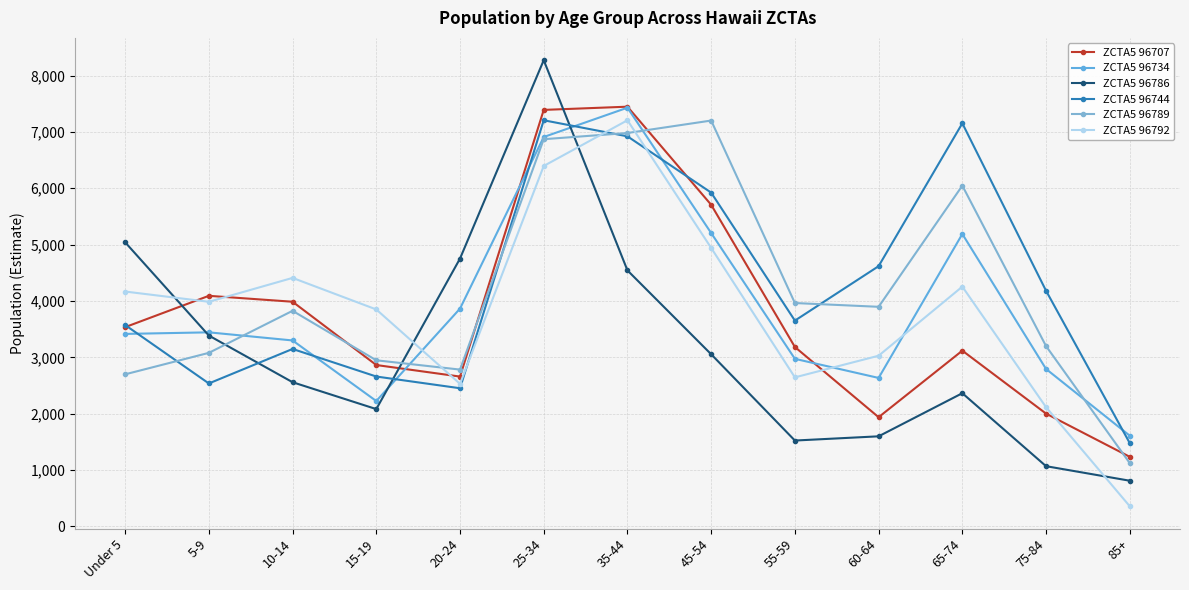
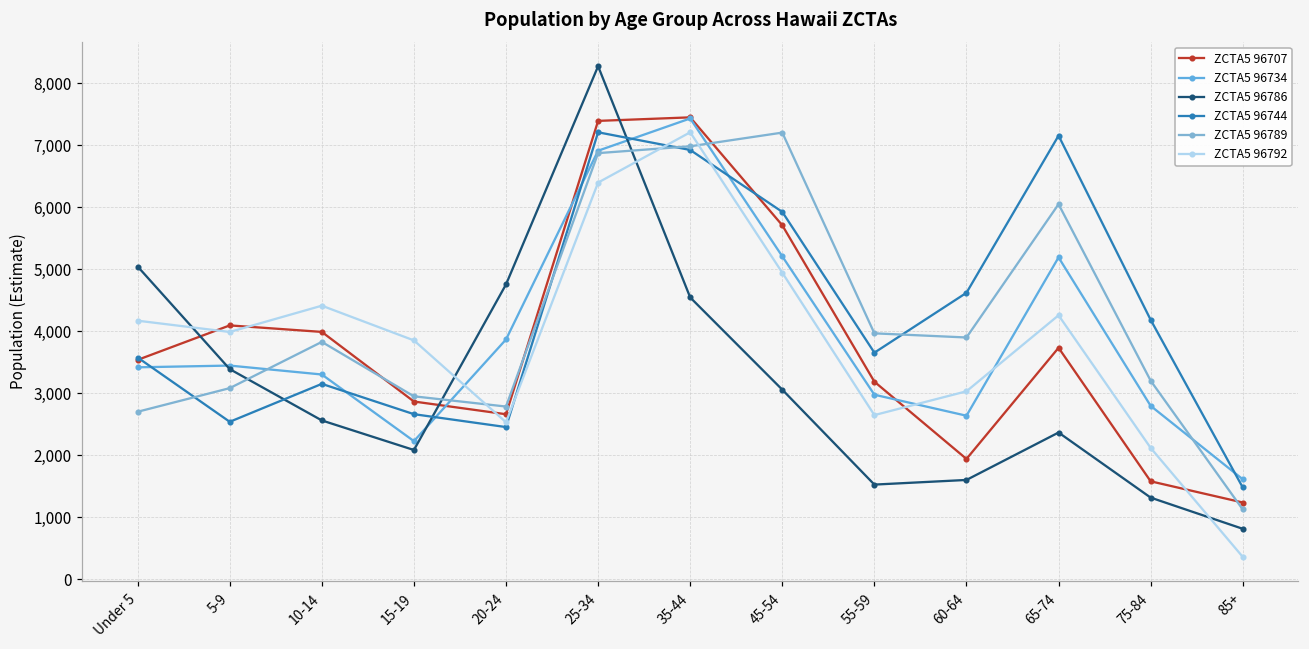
  {
    "ZCTA5 96707": {
      "5-9": "4,100",
      "10-14": "4,000",
      "15-19": "2,900",
      "20-24": "2,700",
      "25-34": "7,400",
      "45-54": "5,700",
      "55-59": "3,200",
      "60-64": "1,900",
-     "65-74": "3,100",
-     "75-84": "2,000",
+     "65-74": "3,700",
+     "75-84": "1,600",
      "85+": "1,200"
    },
    "ZCTA5 96786": {
      "Under 5": "5,000",
      "5-9": "3,400",
      "10-14": "2,600",
      "15-19": "2,100",
      "20-24": "4,800",
      "25-34": "8,300",
      "35-44": "4,500",
      "45-54": "3,100",
      "55-59": "1,500",
      "60-64": "1,600",
      "65-74": "2,400",
-     "75-84": "1,100",
+     "75-84": "1,300",
      "85+": "800"
    },
    "ZCTA5 96744": {
      "5-9": "2,500",
      "10-14": "3,100",
      "15-19": "2,700",
      "20-24": "2,500",
      "25-34": "7,200",
      "35-44": "6,900",
      "45-54": "5,900",
      "55-59": "3,700",
      "60-64": "4,600",
      "65-74": "7,200",
      "75-84": "4,200",
      "85+": "1,500"
    },
    "ZCTA5 96792": {
      "Under 5": "4,200",
      "5-9": "4,000",
      "10-14": "4,400",
      "15-19": "3,800",
      "20-24": "2,500",
      "25-34": "6,400",
      "35-44": "7,200",
      "45-54": "4,900",
      "55-59": "2,600",
      "60-64": "3,000",
      "65-74": "4,300",
      "75-84": "2,100",
      "85+": "400"
    }
  }
